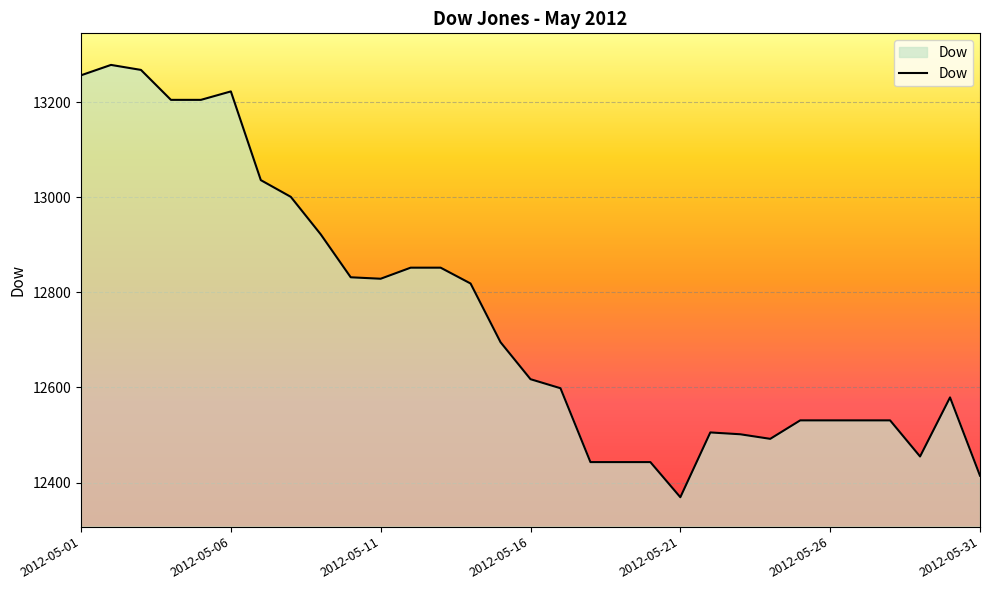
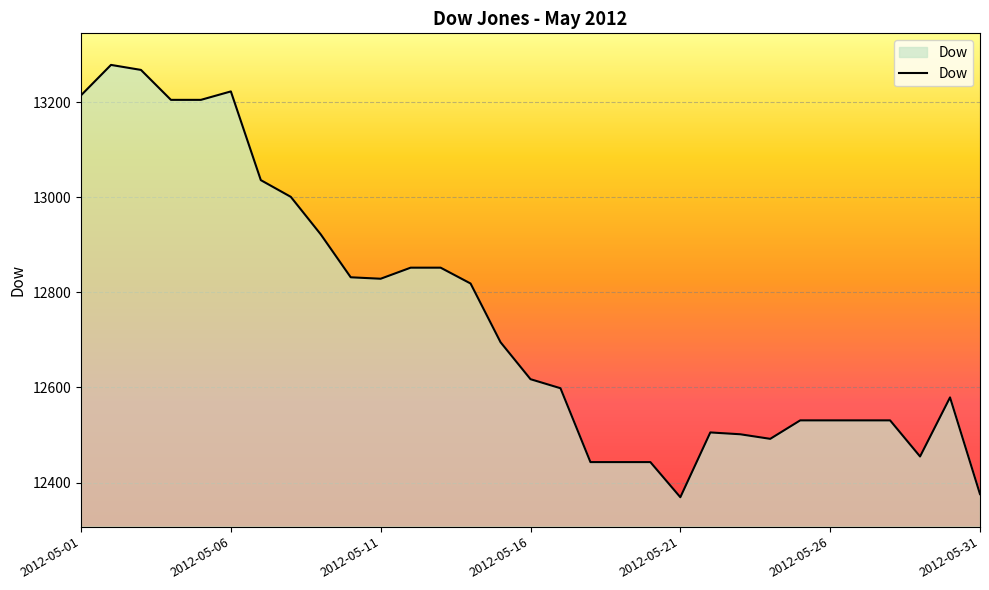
  {
-   "2012-05-01": 13260,
+   "2012-05-01": 13210,
    "2012-05-06": 13220,
    "2012-05-11": 12830,
    "2012-05-16": 12620,
    "2012-05-21": 12370,
    "2012-05-26": 12530,
-   "2012-05-31": 12410
+   "2012-05-31": 12380
  }
